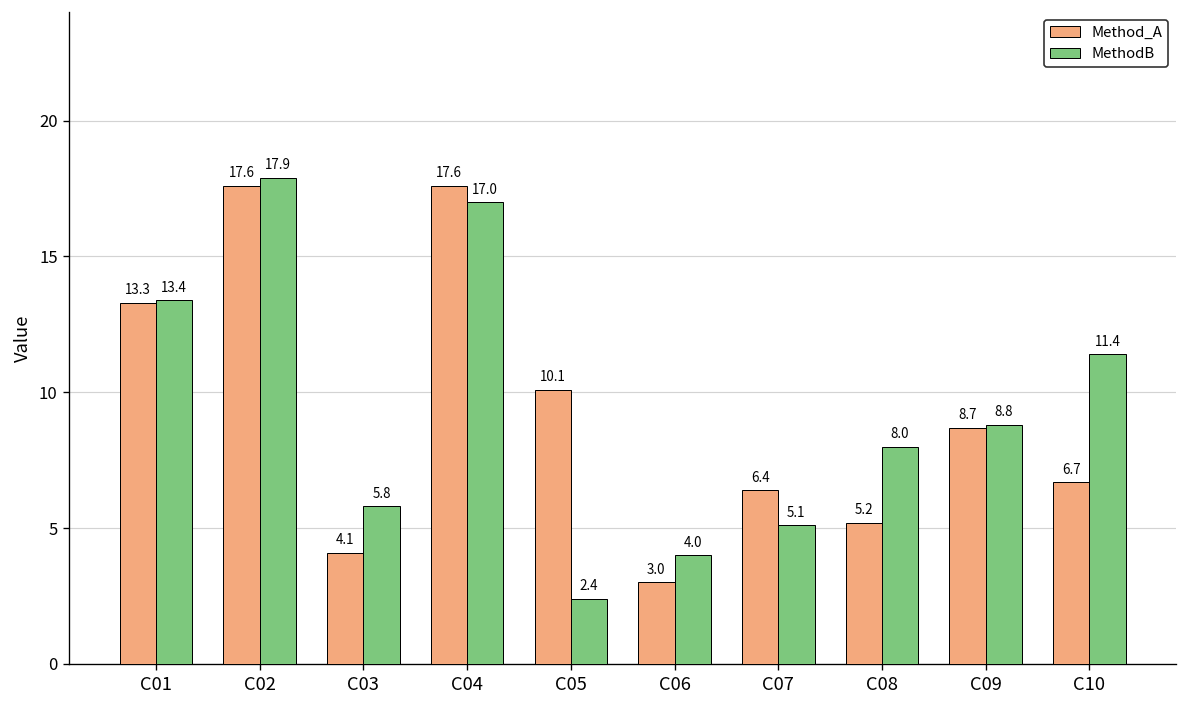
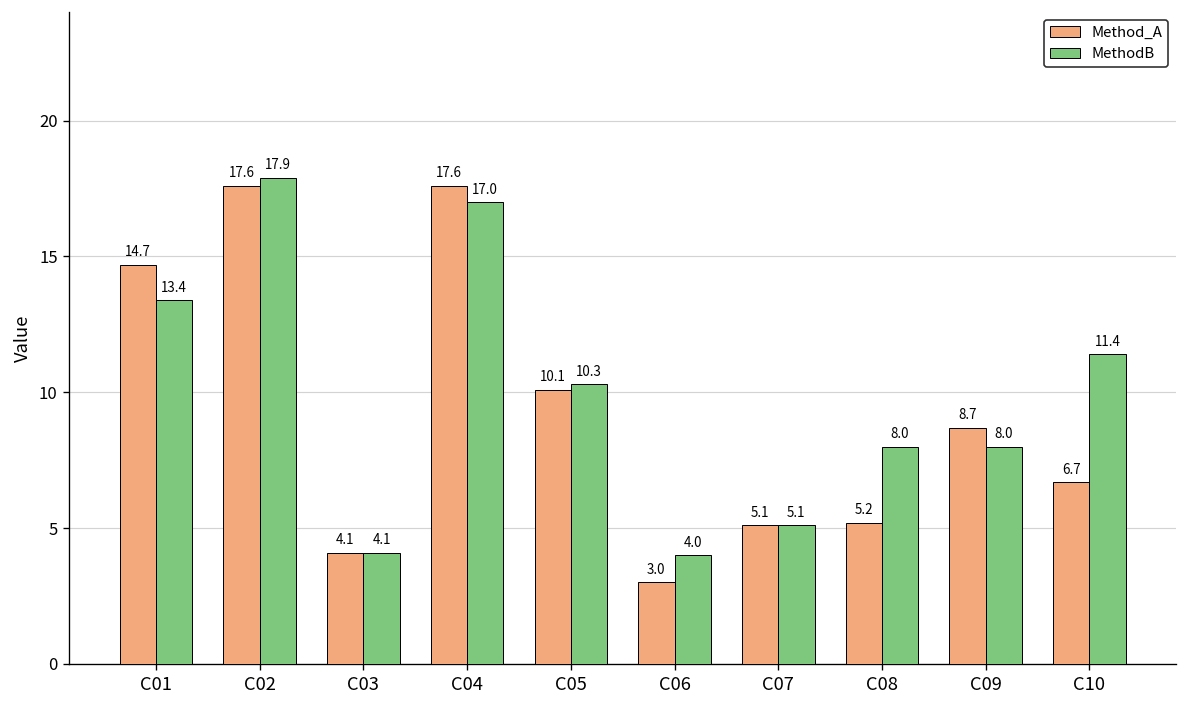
  {
    "Method_A": {
-     "C01": 13.3,
+     "C01": 14.7,
      "C02": 17.6,
      "C03": 4.1,
      "C04": 17.6,
      "C05": 10.1,
      "C06": 3.0,
-     "C07": 6.4,
+     "C07": 5.1,
      "C08": 5.2,
      "C09": 8.7,
      "C10": 6.7
    },
    "MethodB": {
      "C01": 13.4,
      "C02": 17.9,
-     "C03": 5.8,
+     "C03": 4.1,
      "C04": 17.0,
-     "C05": 2.4,
+     "C05": 10.3,
      "C06": 4.0,
      "C07": 5.1,
      "C08": 8.0,
-     "C09": 8.8,
+     "C09": 8.0,
      "C10": 11.4
    }
  }
